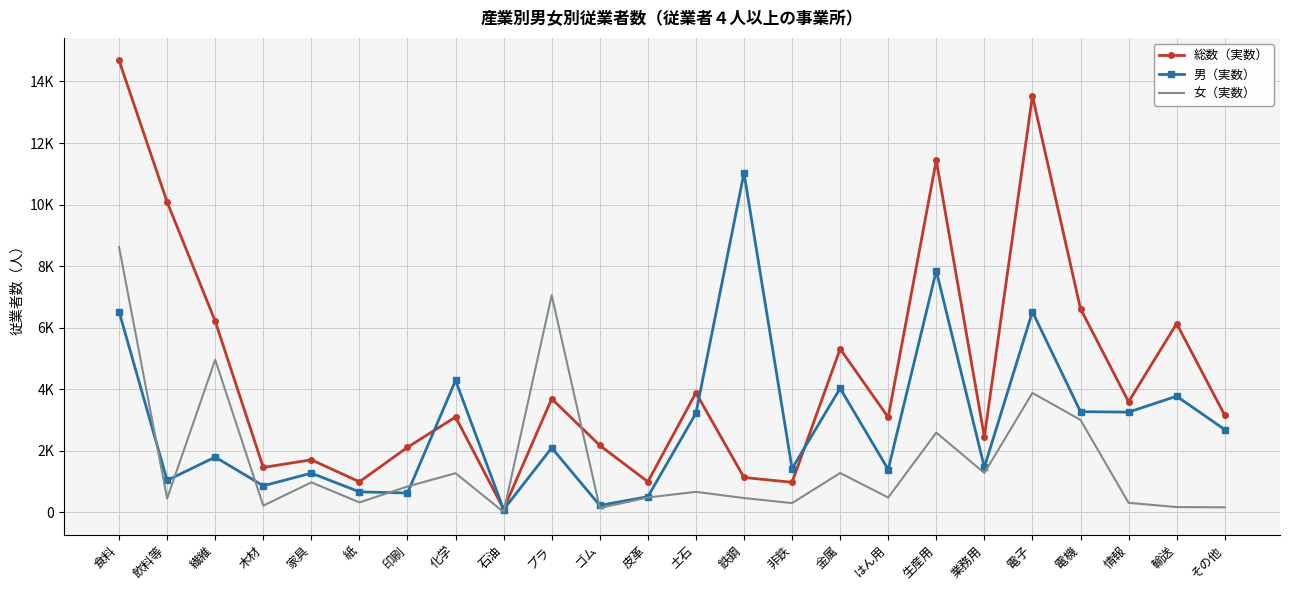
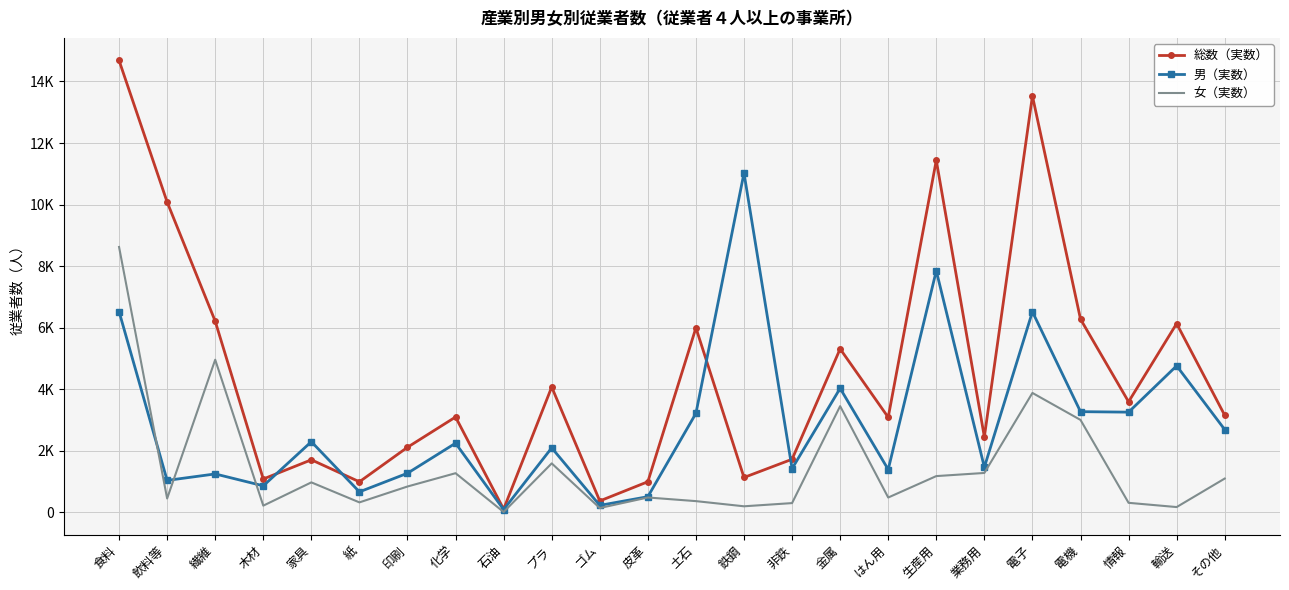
  {
    "総数（実数）": {
      "食料": 14700,
      "飲料等": 10100,
      "繊維": 6200,
-     "木材": 1500,
+     "木材": 1100,
      "家具": 1700,
      "紙": 1000,
      "印刷": 2100,
      "化学": 3100,
-     "プラ": 3700,
-     "ゴム": 2200,
+     "プラ": 4100,
+     "ゴム": 400,
      "皮革": 1000,
-     "土石": 3900,
+     "土石": 6000,
      "鉄鋼": 1100,
-     "非鉄": 1000,
+     "非鉄": 1700,
      "金属": 5300,
      "はん用": 3100,
      "生産用": 11400,
      "業務用": 2500,
      "電子": 13500,
-     "電機": 6600,
+     "電機": 6300,
      "情報": 3600,
      "輸送": 6100,
      "その他": 3200
    },
    "男（実数）": {
      "食料": 6500,
      "飲料等": 1000,
-     "繊維": 1800,
+     "繊維": 1300,
      "木材": 900,
-     "家具": 1300,
+     "家具": 2300,
      "紙": 700,
-     "印刷": 600,
-     "化学": 4300,
+     "印刷": 1300,
+     "化学": 2300,
      "プラ": 2100,
      "ゴム": 200,
      "土石": 3200,
      "鉄鋼": 11000,
      "非鉄": 1400,
      "金属": 4000,
      "はん用": 1400,
      "生産用": 7900,
      "業務用": 1500,
      "電子": 6500,
      "電機": 3300,
      "情報": 3300,
-     "輸送": 3800,
+     "輸送": 4800,
      "その他": 2700
    },
    "女（実数）": {
      "食料": 8600,
      "飲料等": 500,
      "繊維": 5000,
      "木材": 200,
      "家具": 1000,
      "紙": 300,
      "印刷": 800,
      "化学": 1300,
-     "プラ": 7100,
+     "プラ": 1600,
      "ゴム": 100,
-     "土石": 700,
-     "鉄鋼": 500,
+     "土石": 400,
+     "鉄鋼": 200,
      "非鉄": 300,
-     "金属": 1300,
+     "金属": 3500,
      "はん用": 500,
-     "生産用": 2600,
+     "生産用": 1200,
      "業務用": 1300,
      "電子": 3900,
      "電機": 3000,
      "情報": 300,
      "輸送": 200,
-     "その他": 200
+     "その他": 1100
    }
  }
